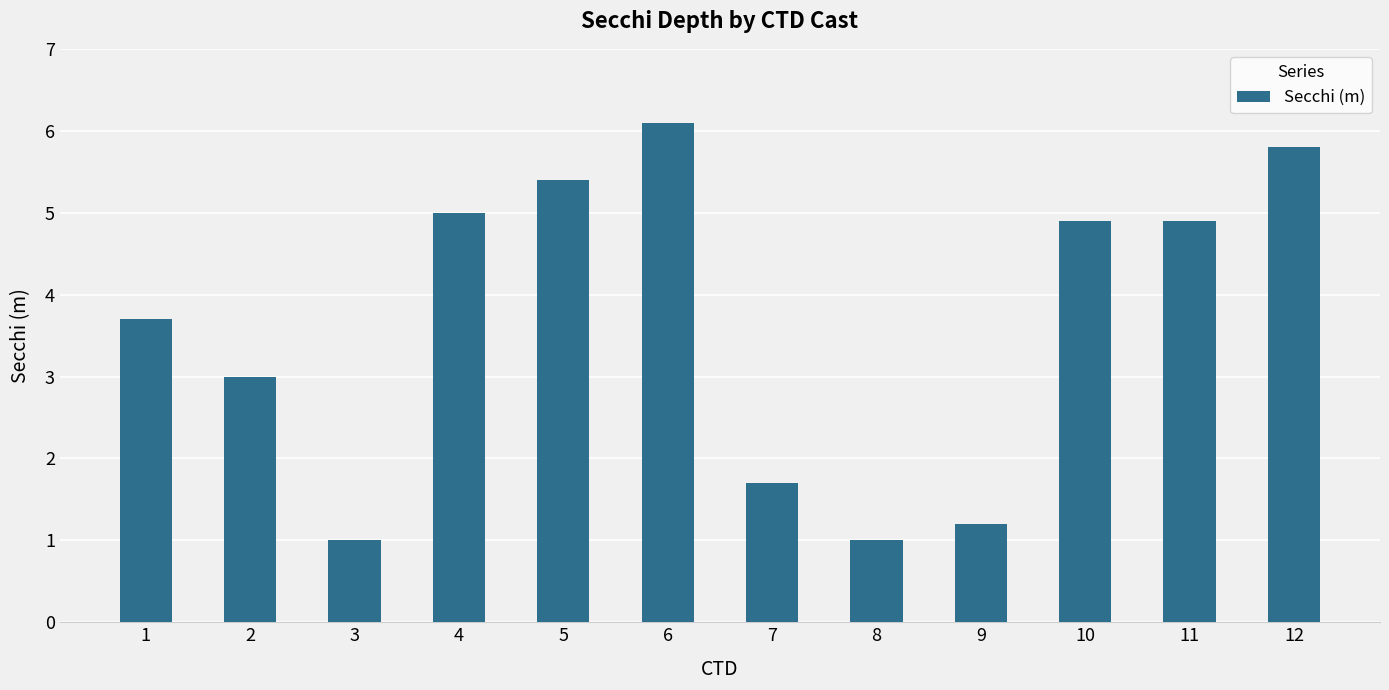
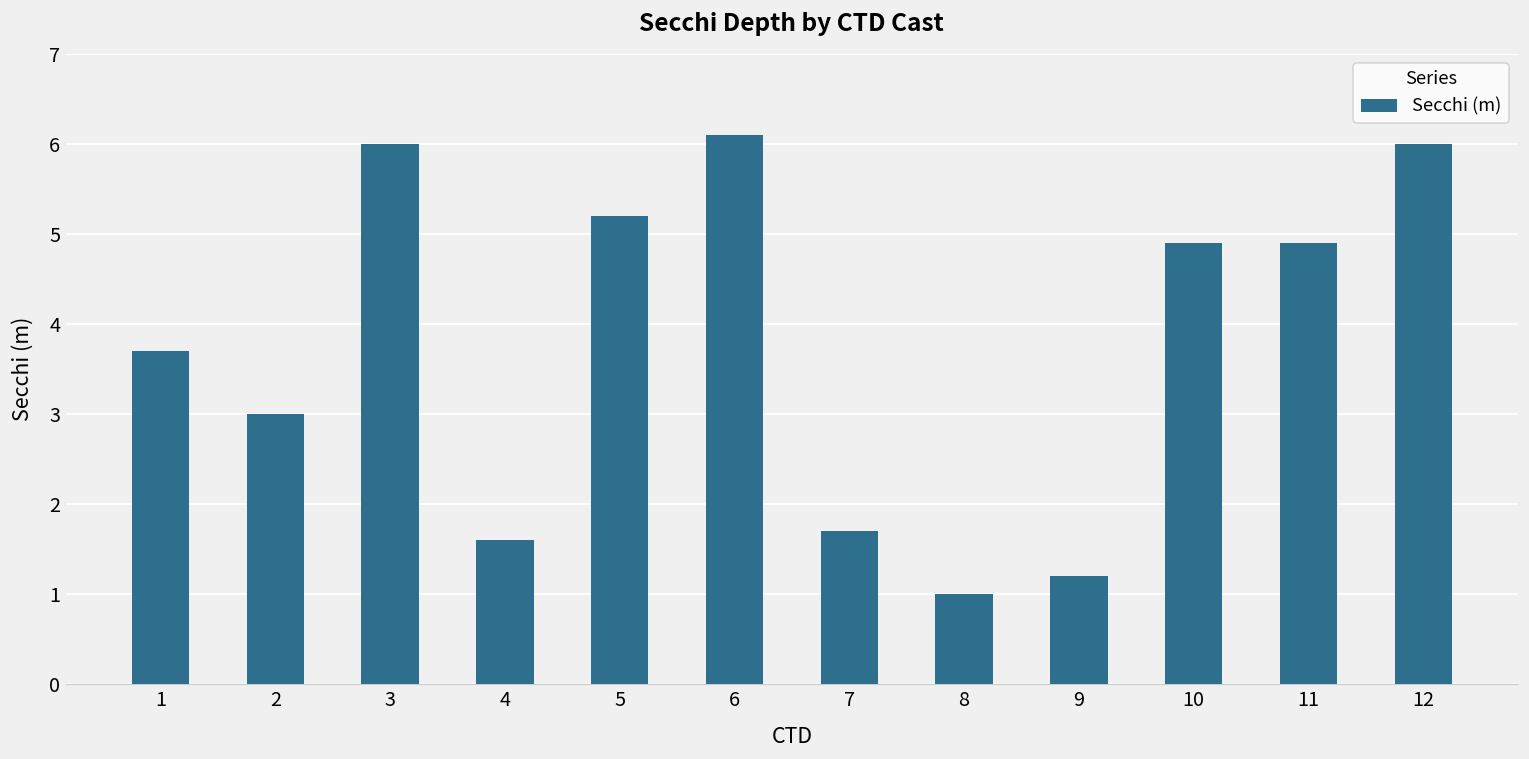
  {
    "1": 3.7,
    "2": 3.0,
-   "3": 1,
-   "4": 5.0,
-   "5": 5.4,
+   "3": 6,
+   "4": 1.6,
+   "5": 5.2,
    "6": 6.1,
    "7": 1.7,
    "8": 1.0,
    "9": 1.2,
    "10": 4.9,
    "11": 4.9,
-   "12": 5.8
+   "12": 6.0
  }
